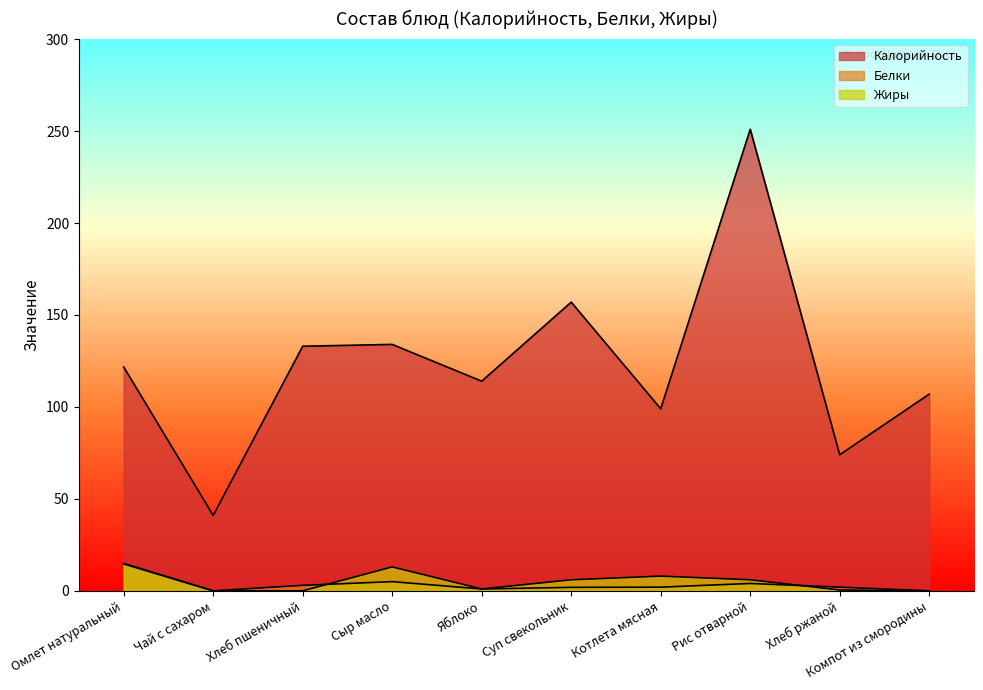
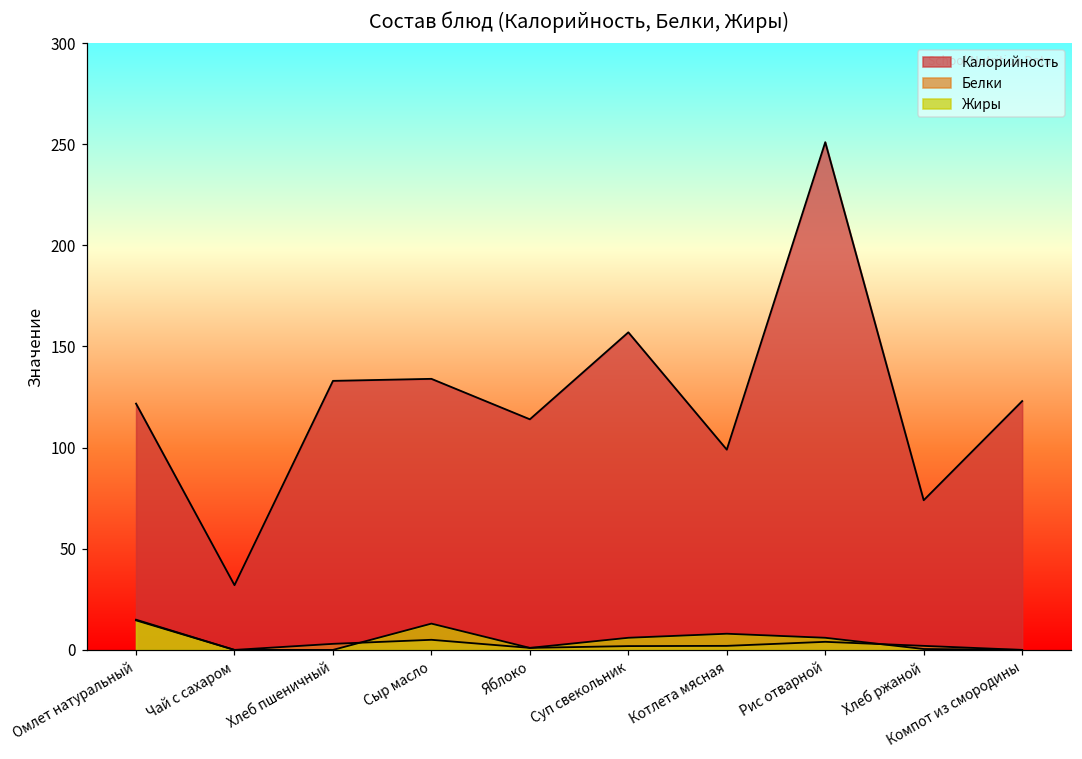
  {
    "Калорийность": {
      "Омлет натуральный": 122,
-     "Чай с сахаром": 41,
+     "Чай с сахаром": 32,
      "Хлеб пшеничный": 133,
      "Сыр масло": 134,
      "Яблоко": 114,
      "Суп свекольник": 157,
      "Котлета мясная": 99,
      "Рис отварной": 251,
      "Хлеб ржаной": 74,
-     "Компот из смородины": 107
+     "Компот из смородины": 123
    },
    "Белки": {
      "Хлеб пшеничный": 3,
      "Сыр масло": 5,
      "Суп свекольник": 2,
      "Котлета мясная": 2,
      "Рис отварной": 4,
      "Хлеб ржаной": 2
    },
    "Жиры": {
      "Хлеб пшеничный": 0,
      "Сыр масло": 13,
      "Суп свекольник": 6,
      "Котлета мясная": 8,
      "Рис отварной": 6,
      "Хлеб ржаной": 0
    }
  }
